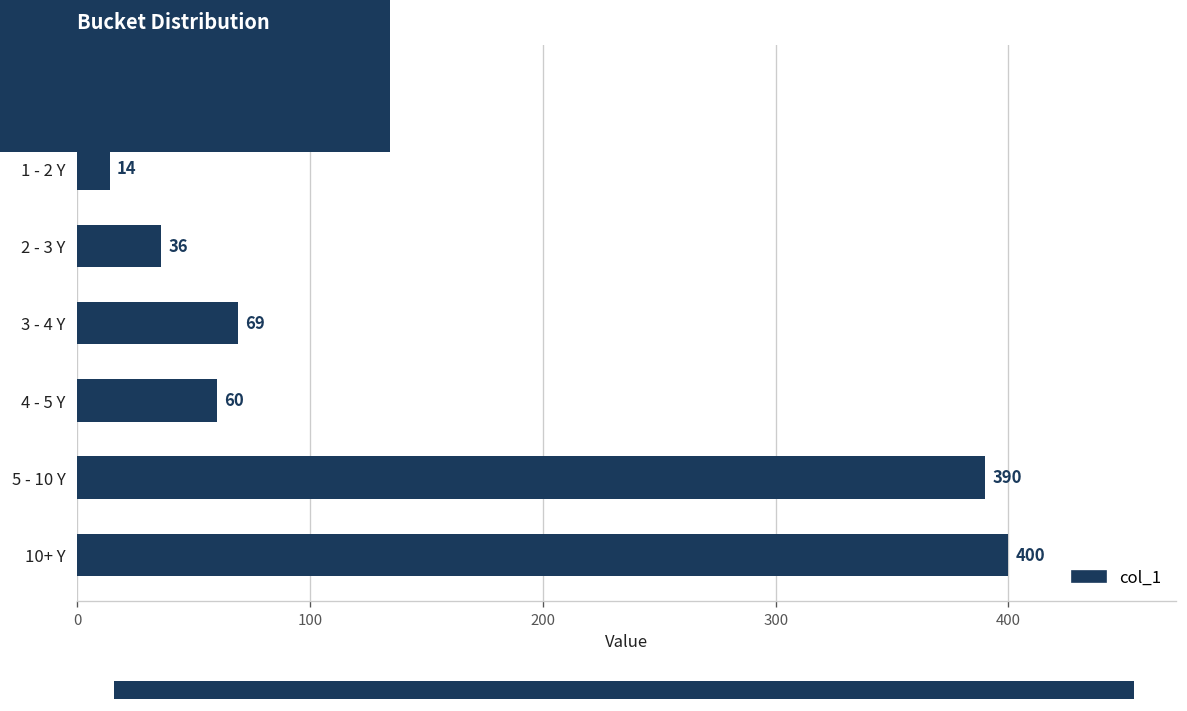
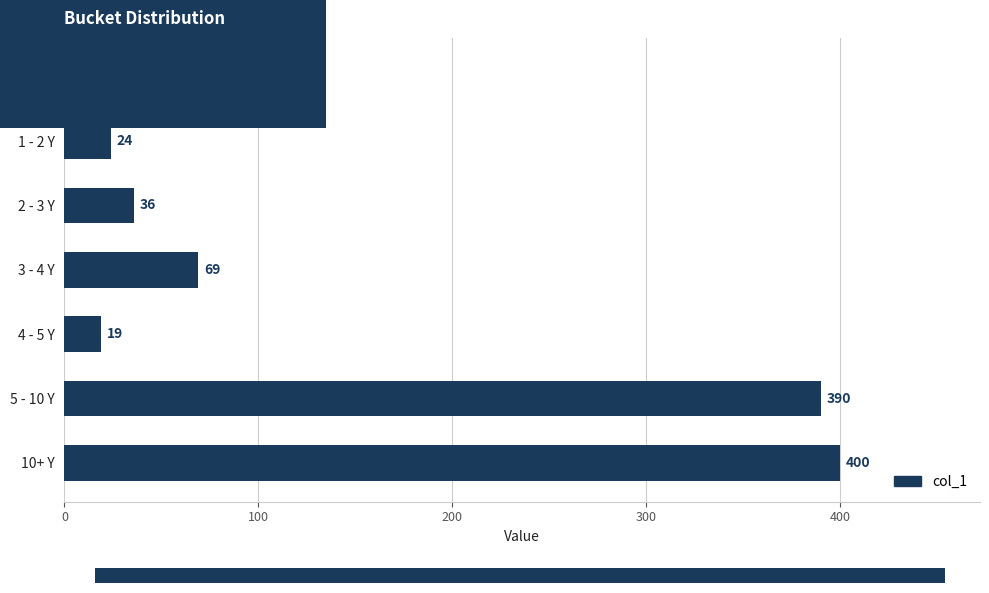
  {
-   "1 - 2 Y": 14,
+   "1 - 2 Y": 24,
    "2 - 3 Y": 36,
    "3 - 4 Y": 69,
-   "4 - 5 Y": 60,
+   "4 - 5 Y": 19,
    "5 - 10 Y": 390,
    "10+ Y": 400
  }
